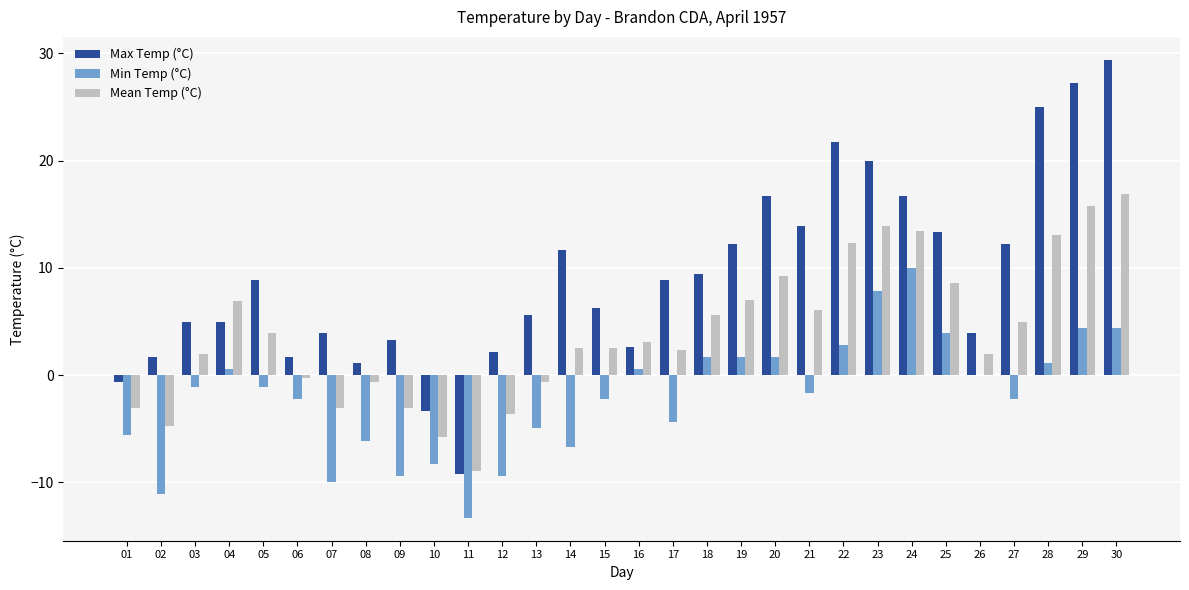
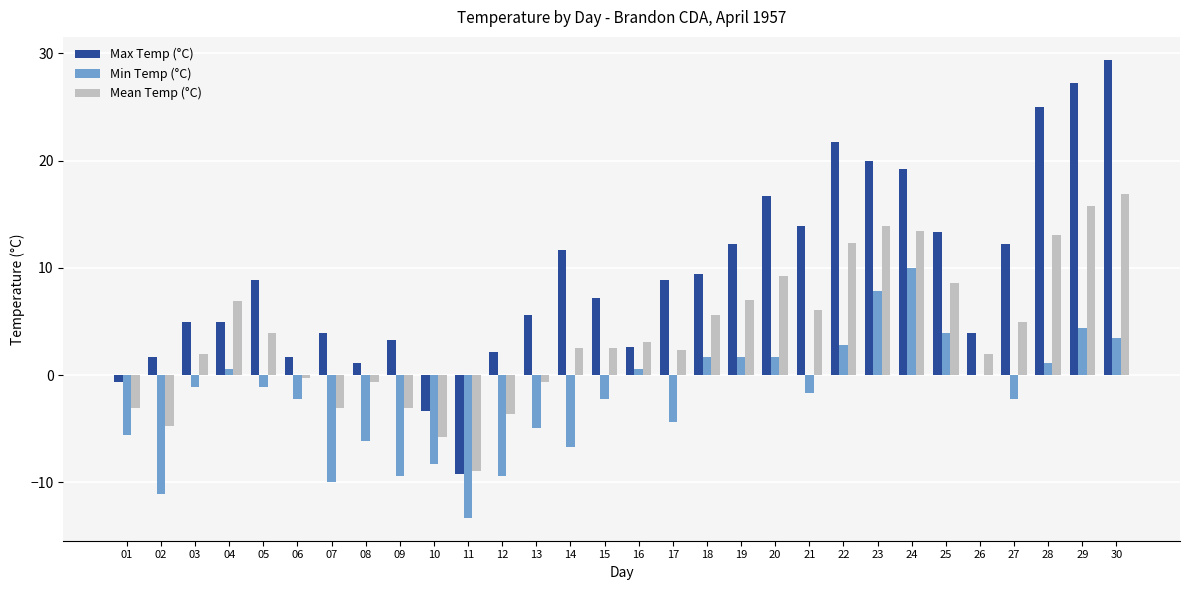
  {
    "Max Temp (°C)": {
      "01": -0.6,
      "02": 1.7,
      "03": 5.0,
      "04": 5.0,
      "05": 8.9,
      "06": 1.7,
      "07": 3.9,
      "08": 1.1,
      "09": 3.3,
      "10": -3.3,
      "11": -9.2,
      "12": 2.2,
      "13": 5.6,
      "14": 11.7,
-     "15": 6.3,
+     "15": 7.2,
      "16": 2.6,
      "17": 8.9,
      "18": 9.4,
      "19": 12.2,
      "20": 16.7,
      "21": 13.9,
      "22": 21.7,
      "23": 20.0,
-     "24": 16.7,
+     "24": 19.2,
      "25": 13.3,
      "26": 3.9,
      "27": 12.2,
      "28": 25.0,
      "29": 27.2,
      "30": 29.4
    },
    "Min Temp (°C)": {
      "01": -5.6,
      "02": -11.1,
      "03": -1.1,
      "04": 0.6,
      "05": -1.1,
      "06": -2.2,
      "07": -10.0,
      "08": -6.1,
      "09": -9.4,
      "10": -8.3,
      "11": -13.3,
      "12": -9.4,
      "13": -4.9,
      "14": -6.7,
      "15": -2.2,
      "16": 0.6,
      "17": -4.4,
      "18": 1.7,
      "19": 1.7,
      "20": 1.7,
      "21": -1.7,
      "22": 2.8,
      "23": 7.8,
      "24": 10.0,
      "25": 3.9,
      "26": 0.0,
      "27": -2.2,
      "28": 1.1,
      "29": 4.4,
-     "30": 4.4
+     "30": 3.5
    },
    "Mean Temp (°C)": {
      "01": -3.1,
      "02": -4.7,
      "03": 2.0,
      "04": 6.9,
      "05": 3.9,
      "06": -0.3,
      "07": -3.1,
      "08": -0.6,
      "09": -3.1,
      "10": -5.8,
      "11": -8.9,
      "12": -3.6,
      "13": -0.6,
      "14": 2.5,
      "15": 2.5,
      "16": 3.1,
      "17": 2.3,
      "18": 5.6,
      "19": 7.0,
      "20": 9.2,
      "21": 6.1,
      "22": 12.3,
      "23": 13.9,
      "24": 13.4,
      "25": 8.6,
      "26": 2.0,
      "27": 5.0,
      "28": 13.1,
      "29": 15.8,
      "30": 16.9
    }
  }
